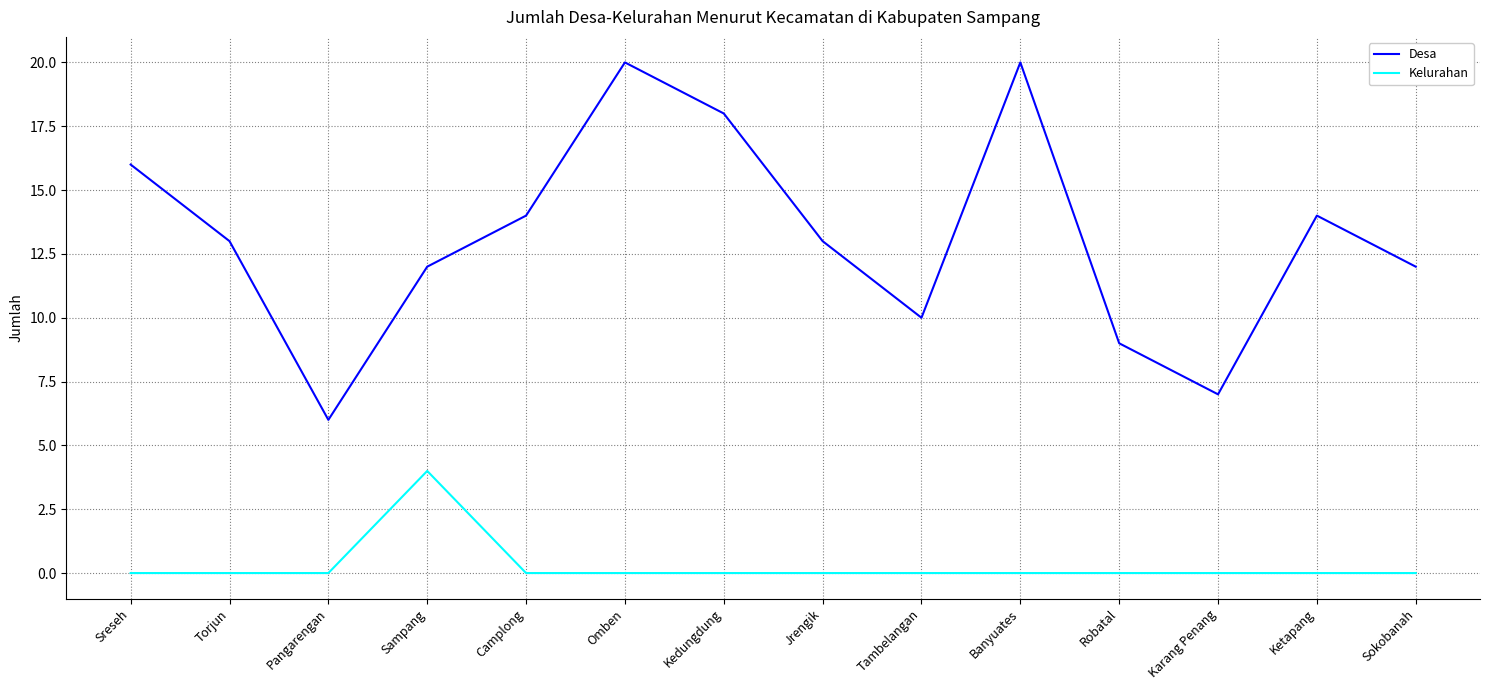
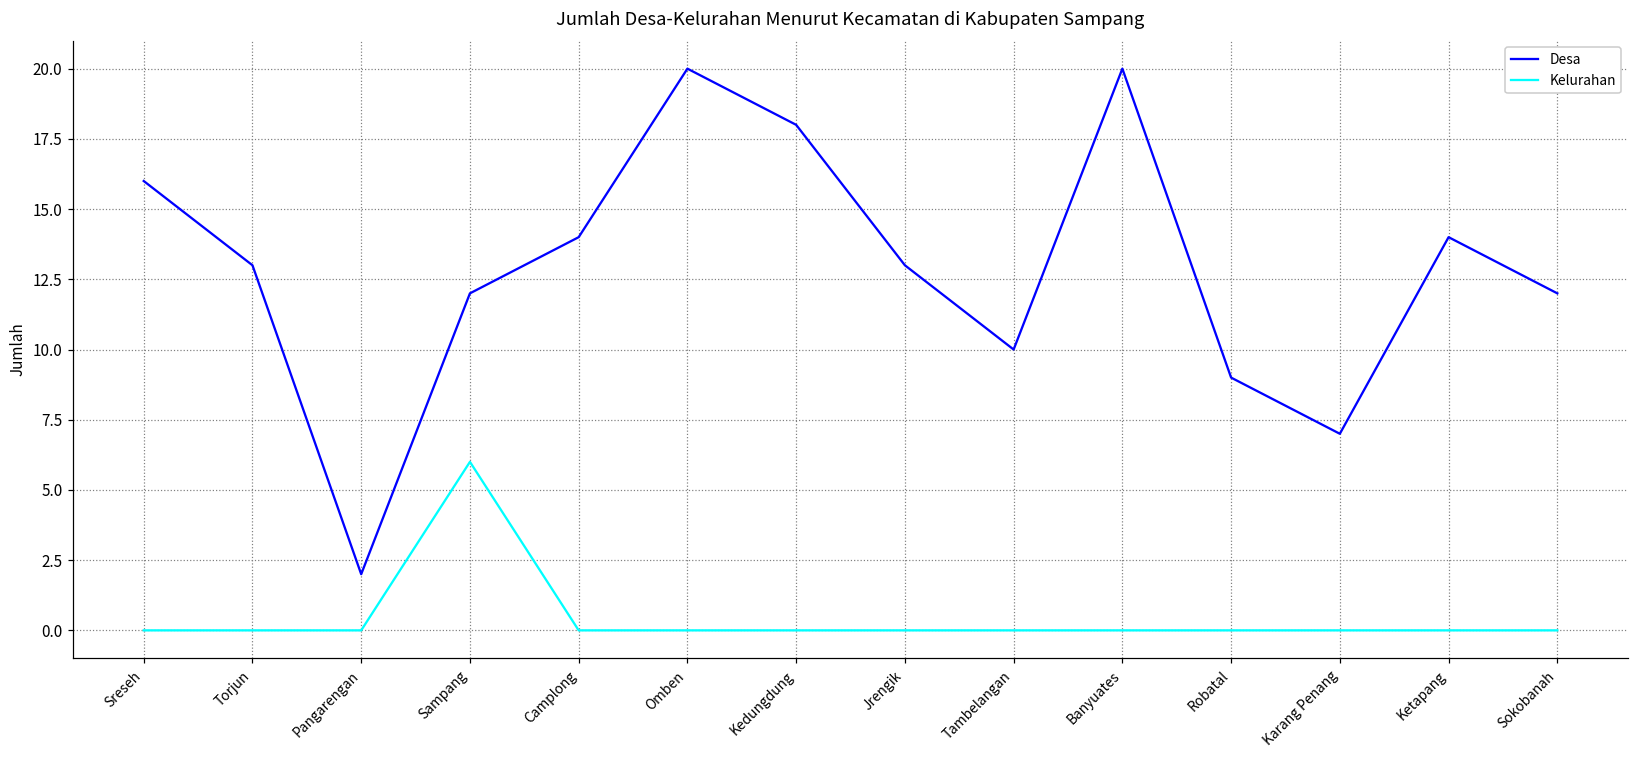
  {
    "Desa": {
      "Sreseh": 16,
      "Torjun": 13,
-     "Pangarengan": 6,
+     "Pangarengan": 2,
      "Sampang": 12,
      "Camplong": 14,
      "Omben": 20,
      "Kedungdung": 18,
      "Jrengik": 13,
      "Tambelangan": 10,
      "Banyuates": 20,
      "Robatal": 9,
      "Karang Penang": 7,
      "Ketapang": 14,
      "Sokobanah": 12
    },
    "Kelurahan": {
      "Sreseh": 0,
      "Torjun": 0,
      "Pangarengan": 0,
-     "Sampang": 4,
+     "Sampang": 6,
      "Camplong": 0,
      "Omben": 0,
      "Kedungdung": 0,
      "Jrengik": 0,
      "Tambelangan": 0,
      "Banyuates": 0,
      "Robatal": 0,
      "Karang Penang": 0,
      "Ketapang": 0,
      "Sokobanah": 0
    }
  }
